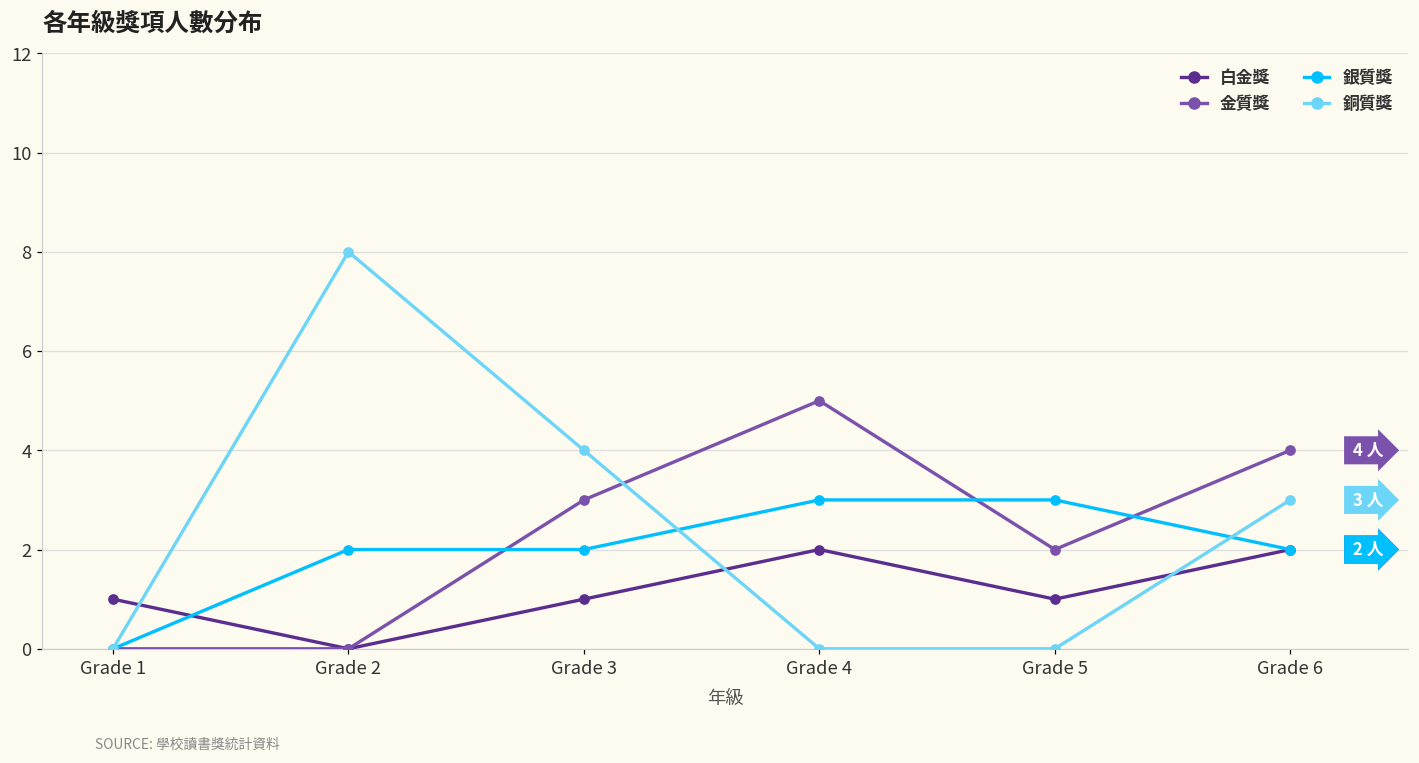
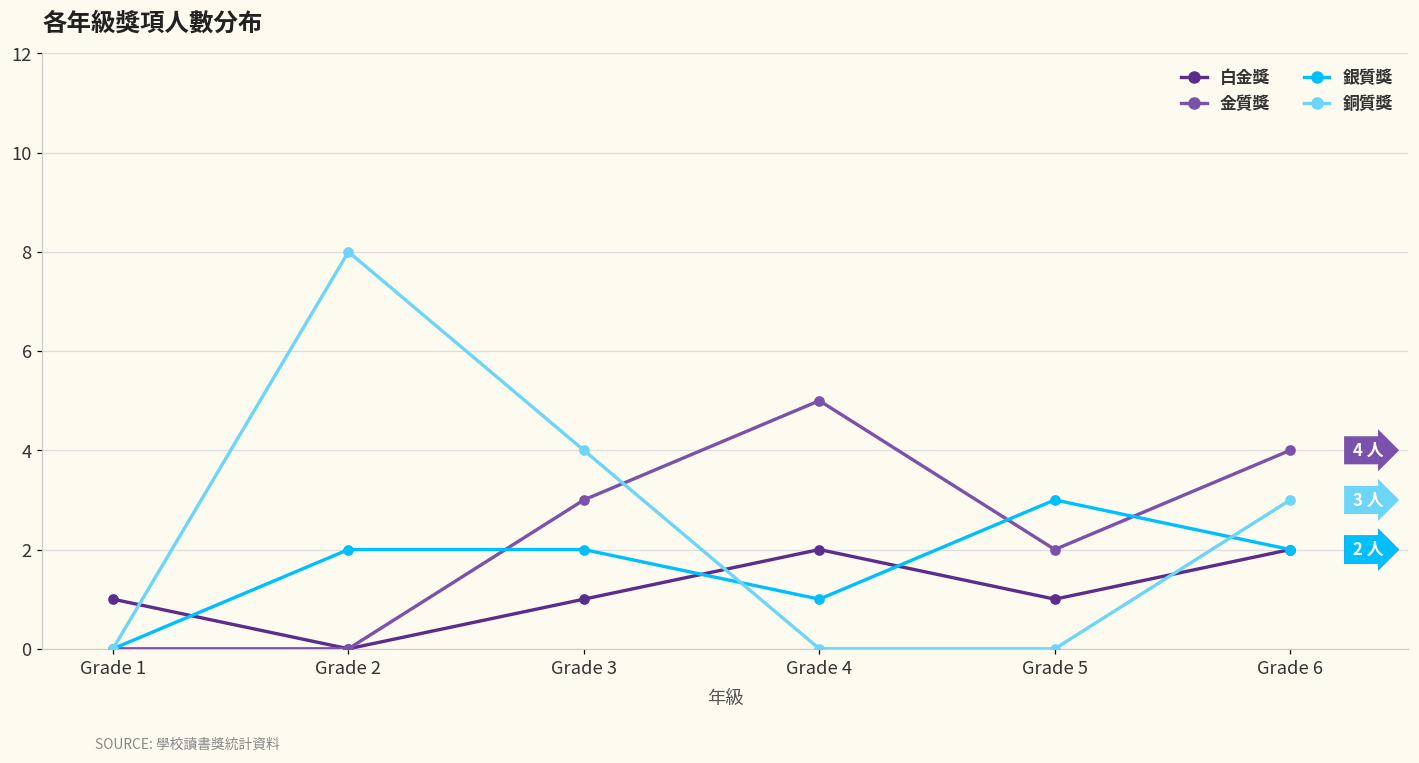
  {
    "銀質獎": {
      "Grade 2": 2,
      "Grade 3": 2,
-     "Grade 4": 3,
+     "Grade 4": 1,
      "Grade 5": 3
    },
    "銅質獎": {
      "Grade 2": 8,
      "Grade 3": 4,
      "Grade 4": 0,
      "Grade 5": 0,
      "Grade 6": 3
    }
  }
